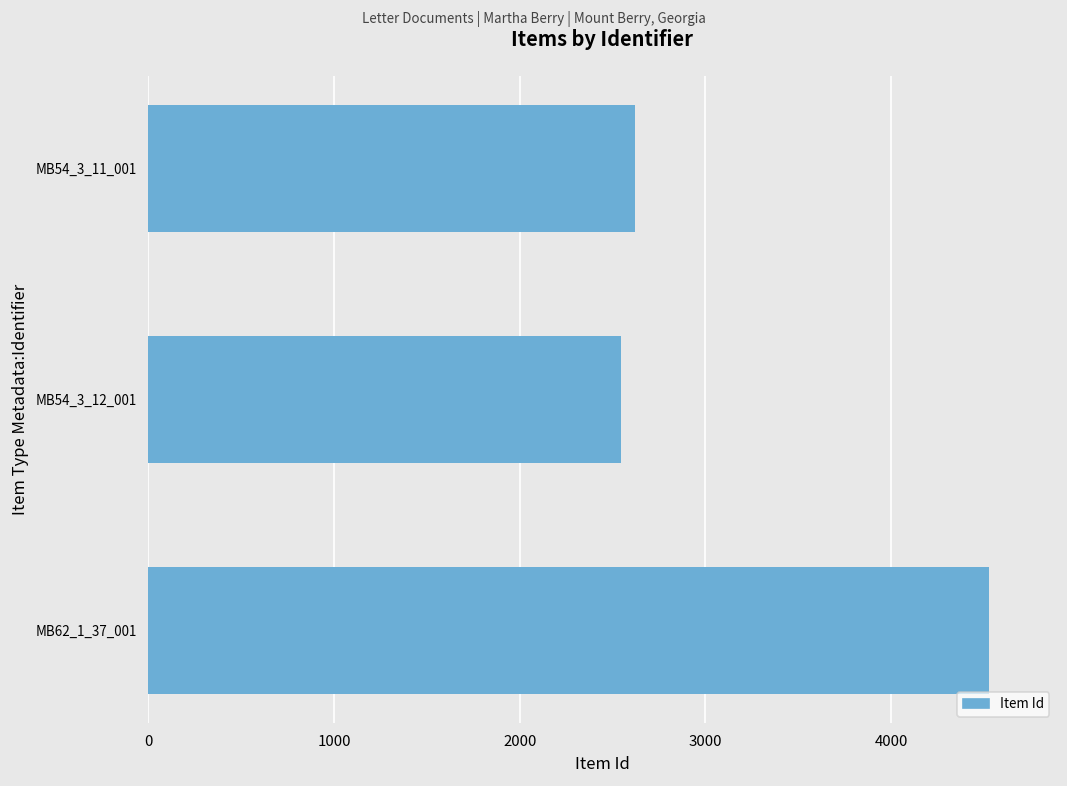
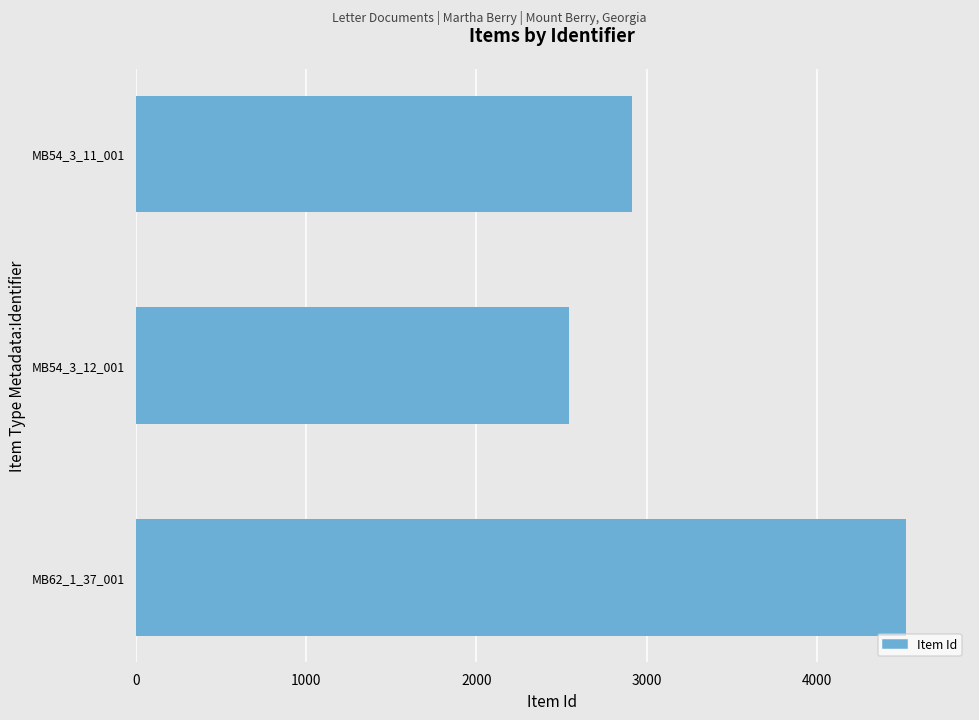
  {
-   "MB54_3_11_001": 2620,
+   "MB54_3_11_001": 2910,
    "MB54_3_12_001": 2540,
    "MB62_1_37_001": 4530
  }
